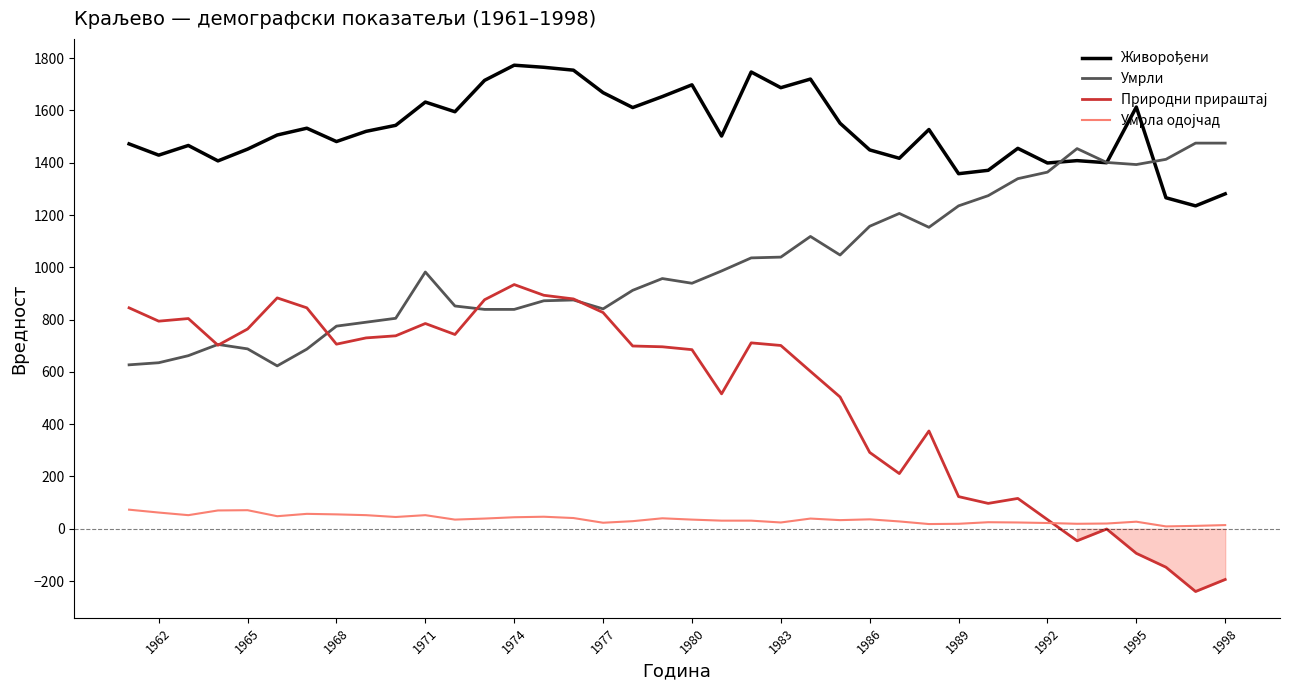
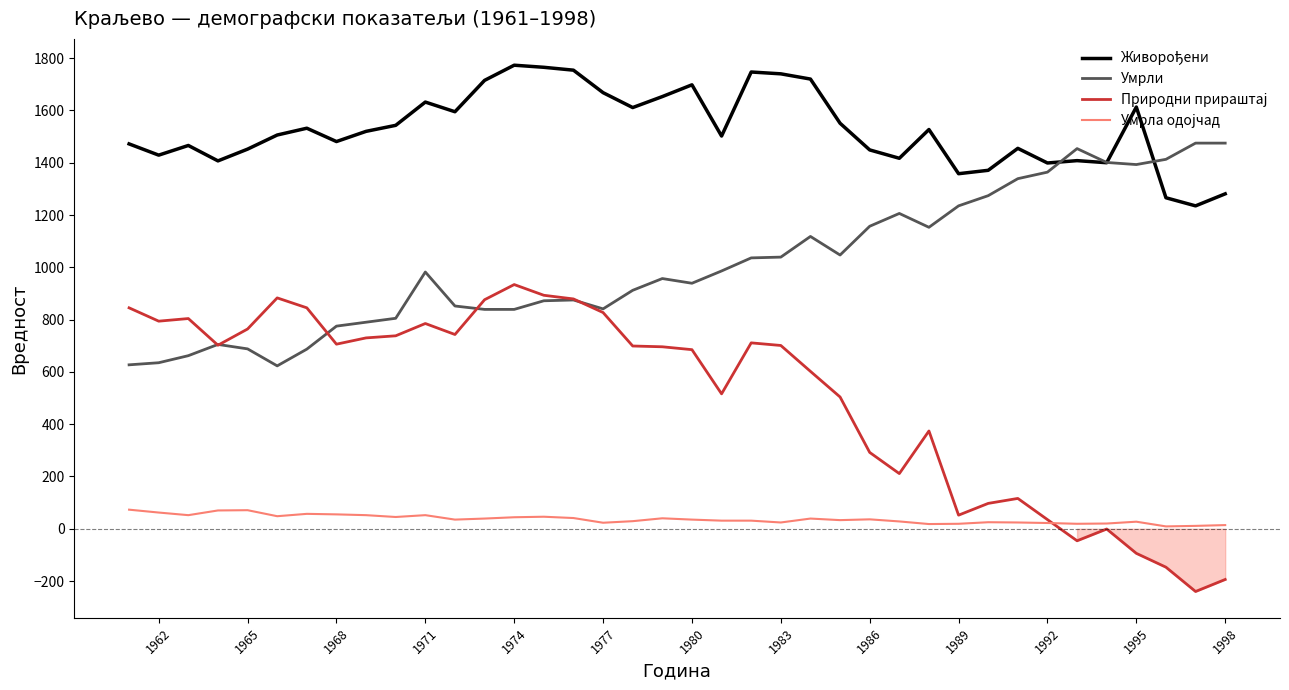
  {
    "Живорођени": {
      "1962": 1430,
      "1965": 1450,
      "1968": 1480,
      "1971": 1630,
      "1974": 1770,
      "1977": 1670,
      "1980": 1700,
-     "1983": 1690,
+     "1983": 1740,
      "1986": 1450,
      "1989": 1360,
      "1992": 1400,
      "1995": 1610,
      "1998": 1280
    },
    "Умрли": {
      "1962": 640,
      "1965": 690,
      "1968": 780,
      "1971": 980,
      "1974": 840,
      "1977": 840,
      "1980": 940,
      "1983": 1040,
      "1986": 1160,
      "1989": 1240,
      "1992": 1360,
      "1995": 1390,
      "1998": 1480
    },
    "Природни прираштај": {
      "1962": 790,
      "1965": 760,
      "1968": 710,
      "1971": 790,
      "1974": 930,
      "1977": 830,
      "1980": 690,
      "1983": 700,
      "1986": 290,
-     "1989": 120,
+     "1989": 50,
      "1992": 40,
      "1995": -90,
      "1998": -190
    }
  }
